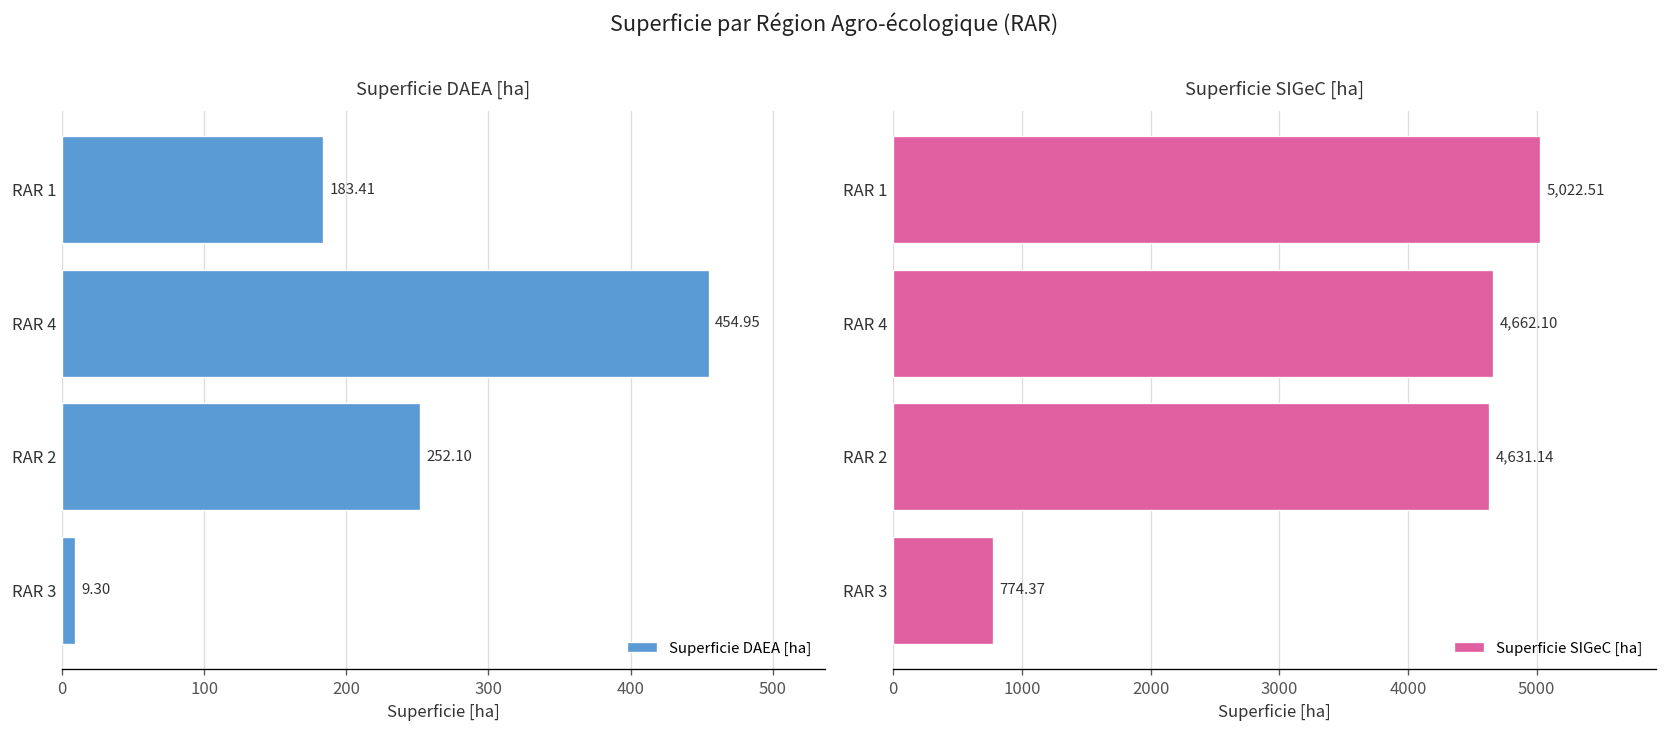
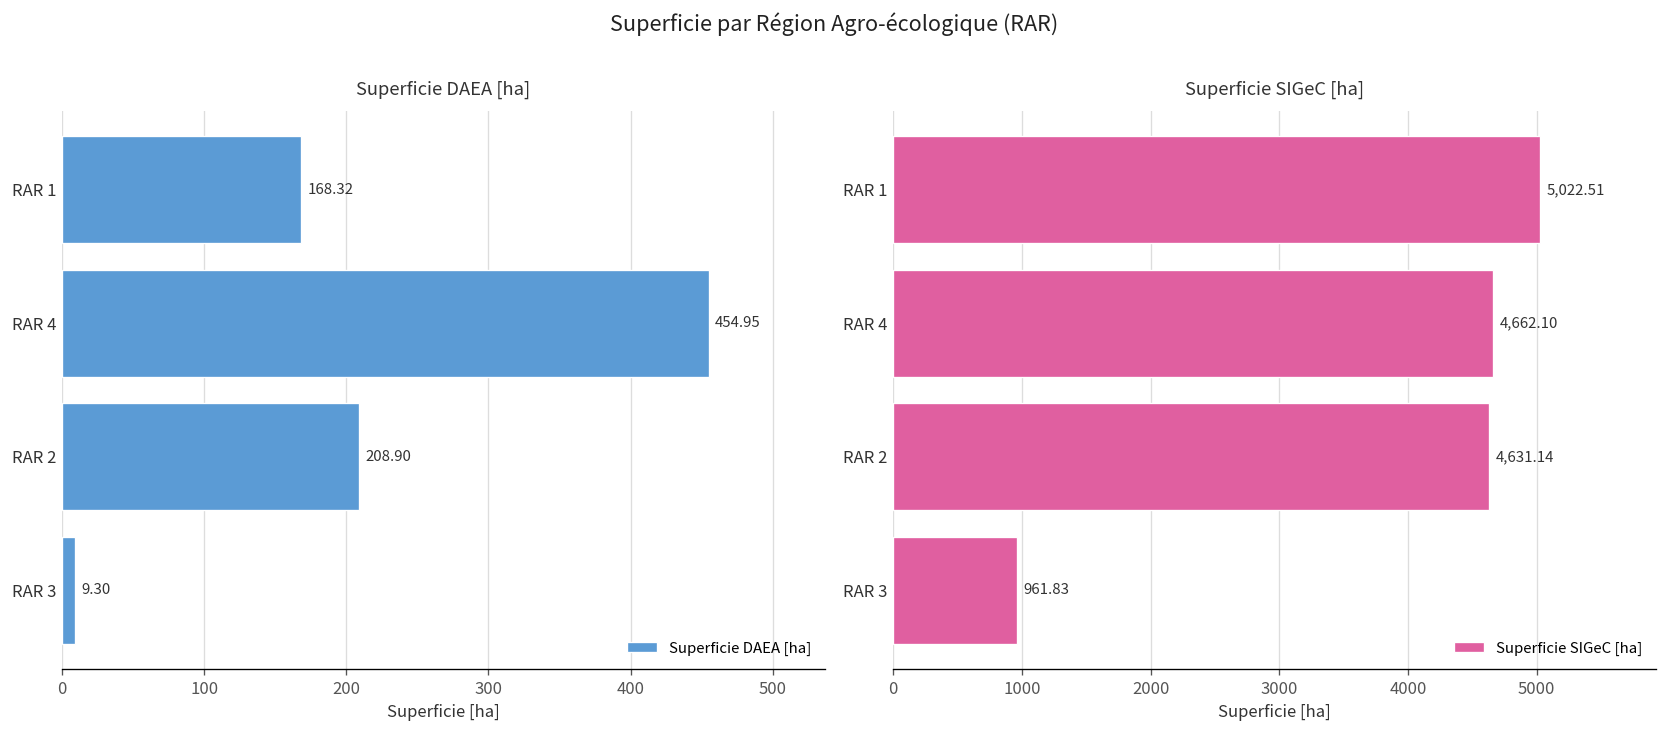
  {
    "Superficie DAEA [ha]": {
-     "RAR 1": "183.41",
+     "RAR 1": "168.32",
      "RAR 4": "454.95",
-     "RAR 2": "252.10",
+     "RAR 2": "208.90",
      "RAR 3": "9.30"
    },
    "Superficie SIGeC [ha]": {
      "RAR 1": "5,022.51",
      "RAR 4": "4,662.10",
      "RAR 2": "4,631.14",
-     "RAR 3": "774.37"
+     "RAR 3": "961.83"
    }
  }
